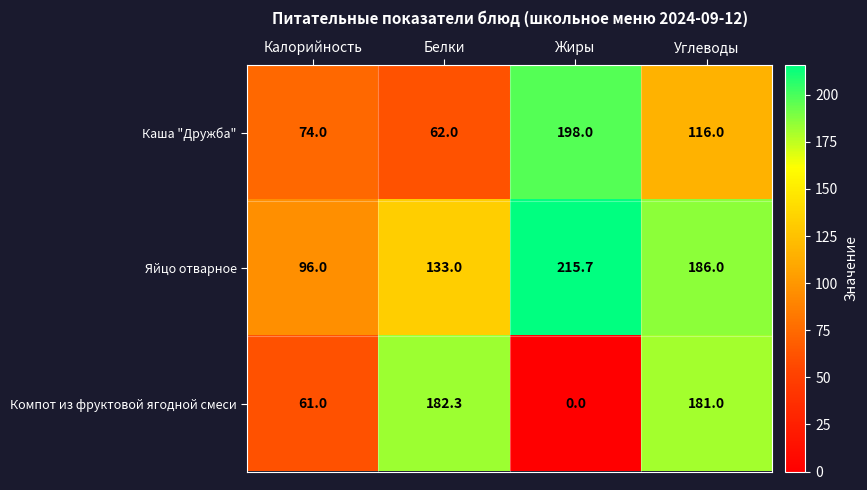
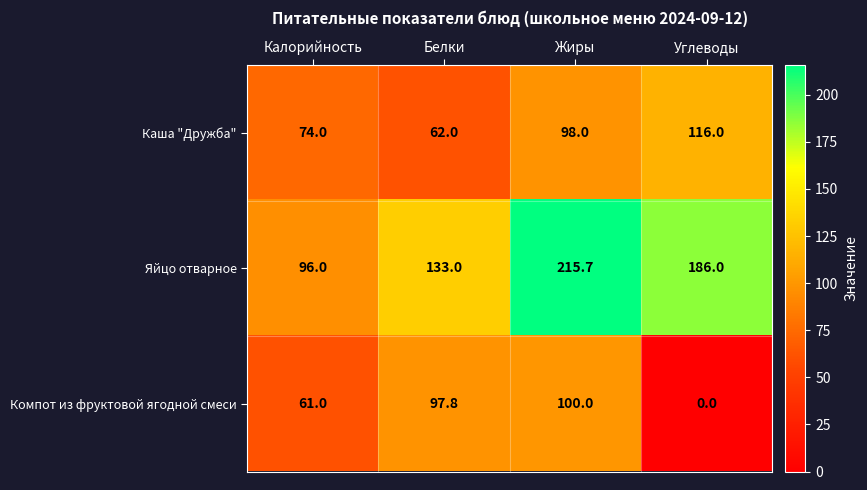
  {
    "Каша \"Дружба\"": {
      "Калорийность": 74.0,
      "Белки": 62.0,
-     "Жиры": 198.0,
+     "Жиры": 98.0,
      "Углеводы": 116.0
    },
    "Яйцо отварное": {
      "Калорийность": 96.0,
      "Белки": 133.0,
      "Жиры": 215.7,
      "Углеводы": 186.0
    },
    "Компот из фруктовой ягодной смеси": {
      "Калорийность": 61.0,
-     "Белки": 182.3,
-     "Жиры": 0.0,
-     "Углеводы": 181.0
+     "Белки": 97.8,
+     "Жиры": 100.0,
+     "Углеводы": 0.0
    }
  }
